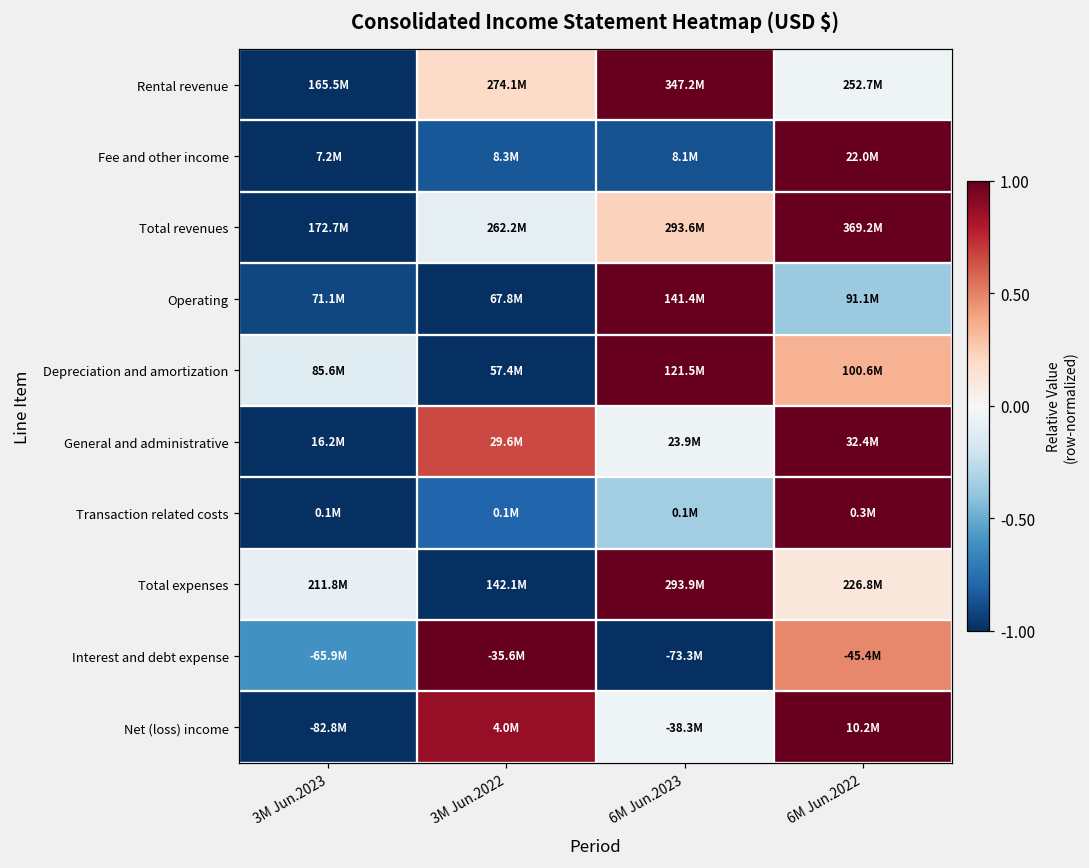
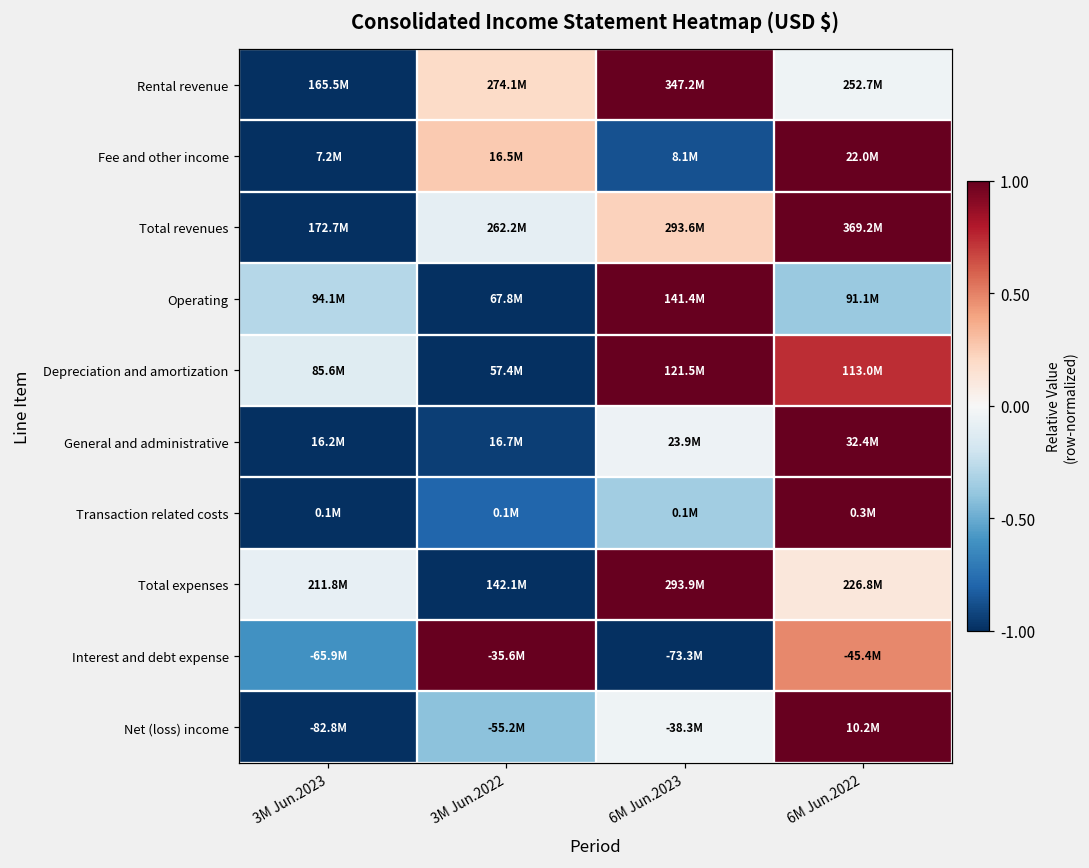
  {
    "Rental revenue": {
      "3M Jun.2023": "165.5M",
      "3M Jun.2022": "274.1M",
      "6M Jun.2023": "347.2M",
      "6M Jun.2022": "252.7M"
    },
    "Fee and other income": {
      "3M Jun.2023": "7.2M",
-     "3M Jun.2022": "8.3M",
+     "3M Jun.2022": "16.5M",
      "6M Jun.2023": "8.1M",
      "6M Jun.2022": "22.0M"
    },
    "Total revenues": {
      "3M Jun.2023": "172.7M",
      "3M Jun.2022": "262.2M",
      "6M Jun.2023": "293.6M",
      "6M Jun.2022": "369.2M"
    },
    "Operating": {
-     "3M Jun.2023": "71.1M",
+     "3M Jun.2023": "94.1M",
      "3M Jun.2022": "67.8M",
      "6M Jun.2023": "141.4M",
      "6M Jun.2022": "91.1M"
    },
    "Depreciation and amortization": {
      "3M Jun.2023": "85.6M",
      "3M Jun.2022": "57.4M",
      "6M Jun.2023": "121.5M",
-     "6M Jun.2022": "100.6M"
+     "6M Jun.2022": "113.0M"
    },
    "General and administrative": {
      "3M Jun.2023": "16.2M",
-     "3M Jun.2022": "29.6M",
+     "3M Jun.2022": "16.7M",
      "6M Jun.2023": "23.9M",
      "6M Jun.2022": "32.4M"
    },
    "Transaction related costs": {
      "3M Jun.2023": "0.1M",
      "3M Jun.2022": "0.1M",
      "6M Jun.2023": "0.1M",
      "6M Jun.2022": "0.3M"
    },
    "Total expenses": {
      "3M Jun.2023": "211.8M",
      "3M Jun.2022": "142.1M",
      "6M Jun.2023": "293.9M",
      "6M Jun.2022": "226.8M"
    },
    "Interest and debt expense": {
      "3M Jun.2023": "-65.9M",
      "3M Jun.2022": "-35.6M",
      "6M Jun.2023": "-73.3M",
      "6M Jun.2022": "-45.4M"
    },
    "Net (loss) income": {
      "3M Jun.2023": "-82.8M",
-     "3M Jun.2022": "4.0M",
+     "3M Jun.2022": "-55.2M",
      "6M Jun.2023": "-38.3M",
      "6M Jun.2022": "10.2M"
    }
  }
